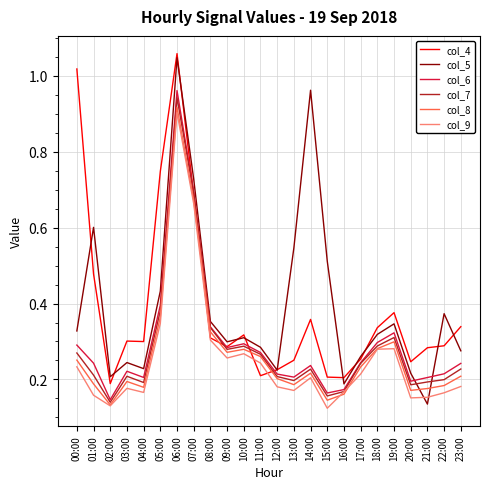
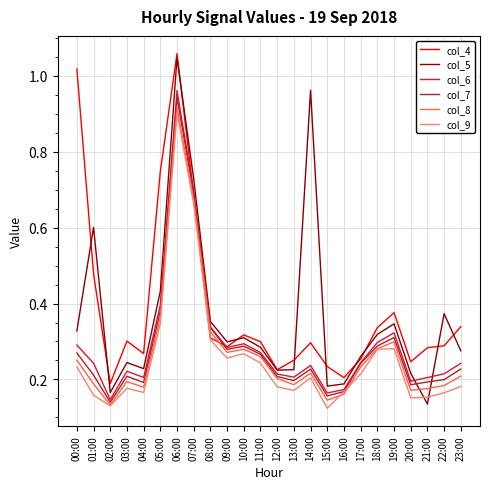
  {
    "col_4": {
      "00:00": 1.02,
      "01:00": 0.48,
      "02:00": 0.19,
      "03:00": 0.30,
-     "04:00": 0.30,
+     "04:00": 0.27,
      "05:00": 0.75,
      "06:00": 1.06,
      "10:00": 0.32,
-     "11:00": 0.21,
+     "11:00": 0.30,
      "13:00": 0.25,
-     "14:00": 0.36,
-     "15:00": 0.21,
+     "14:00": 0.30,
+     "15:00": 0.23,
      "16:00": 0.20,
      "17:00": 0.25,
      "18:00": 0.34,
      "19:00": 0.38,
      "20:00": 0.25,
      "21:00": 0.28,
      "22:00": 0.29,
      "23:00": 0.34
    },
    "col_5": {
      "00:00": 0.33,
      "01:00": 0.60,
-     "02:00": 0.21,
+     "02:00": 0.17,
      "03:00": 0.24,
      "04:00": 0.23,
      "05:00": 0.43,
      "06:00": 1.05,
      "07:00": 0.73,
      "08:00": 0.35,
      "09:00": 0.30,
      "10:00": 0.31,
      "11:00": 0.28,
-     "13:00": 0.55,
+     "13:00": 0.23,
      "14:00": 0.96,
-     "15:00": 0.51,
+     "15:00": 0.18,
      "16:00": 0.19,
      "17:00": 0.26,
      "18:00": 0.32,
      "19:00": 0.35,
      "20:00": 0.22,
      "21:00": 0.14,
      "22:00": 0.37,
      "23:00": 0.28
    }
  }
